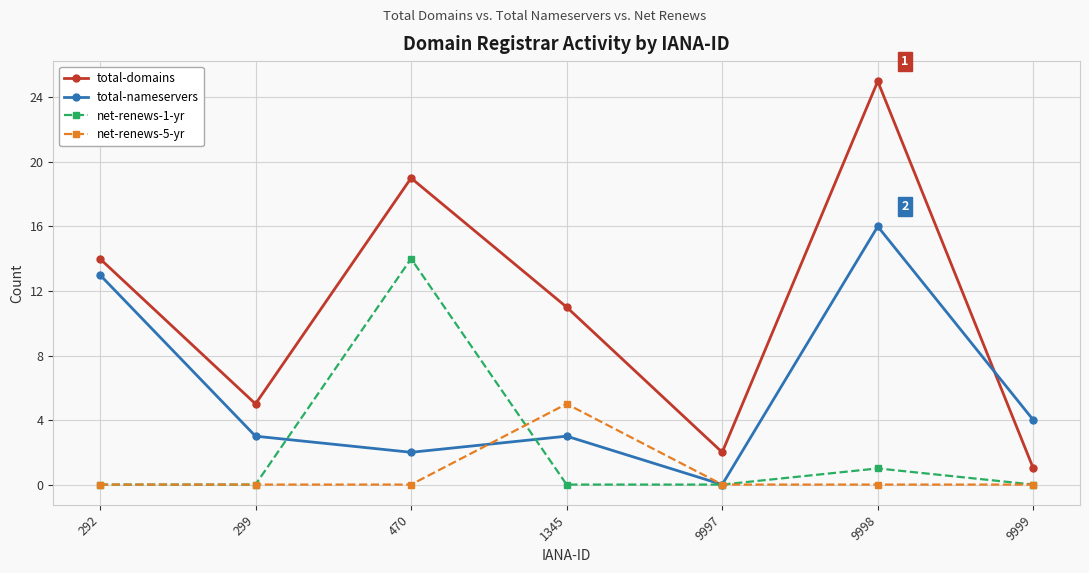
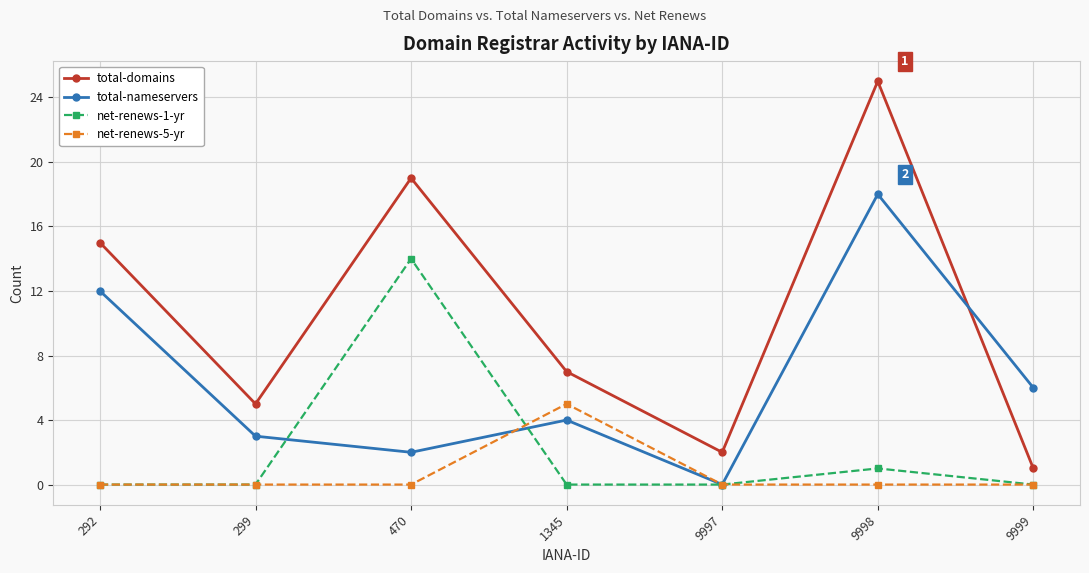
  {
    "total-domains": {
-     "292": 14,
+     "292": 15,
      "299": 5,
      "470": 19,
-     "1345": 11,
+     "1345": 7,
      "9997": 2,
      "9998": 25,
      "9999": 1
    },
    "total-nameservers": {
-     "292": 13,
+     "292": 12,
      "299": 3,
      "470": 2,
-     "1345": 3,
-     "9998": 16,
-     "9999": 4
+     "1345": 4,
+     "9998": 18,
+     "9999": 6
    },
    "net-renews-1-yr": {
      "470": 14,
      "1345": 0,
      "9998": 1
    },
    "net-renews-5-yr": {
      "470": 0,
      "1345": 5,
      "9998": 0
    }
  }
